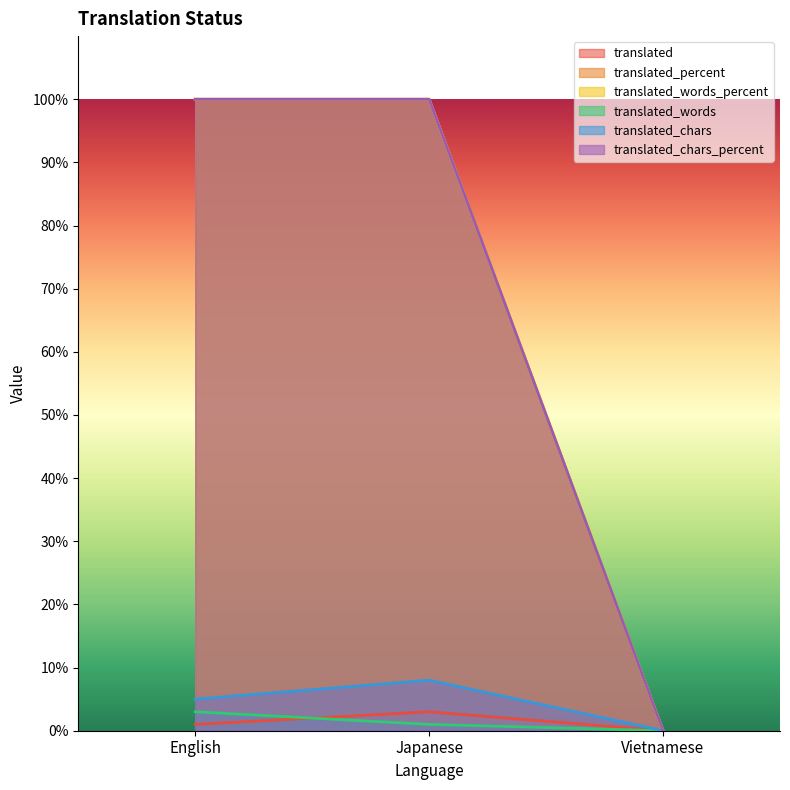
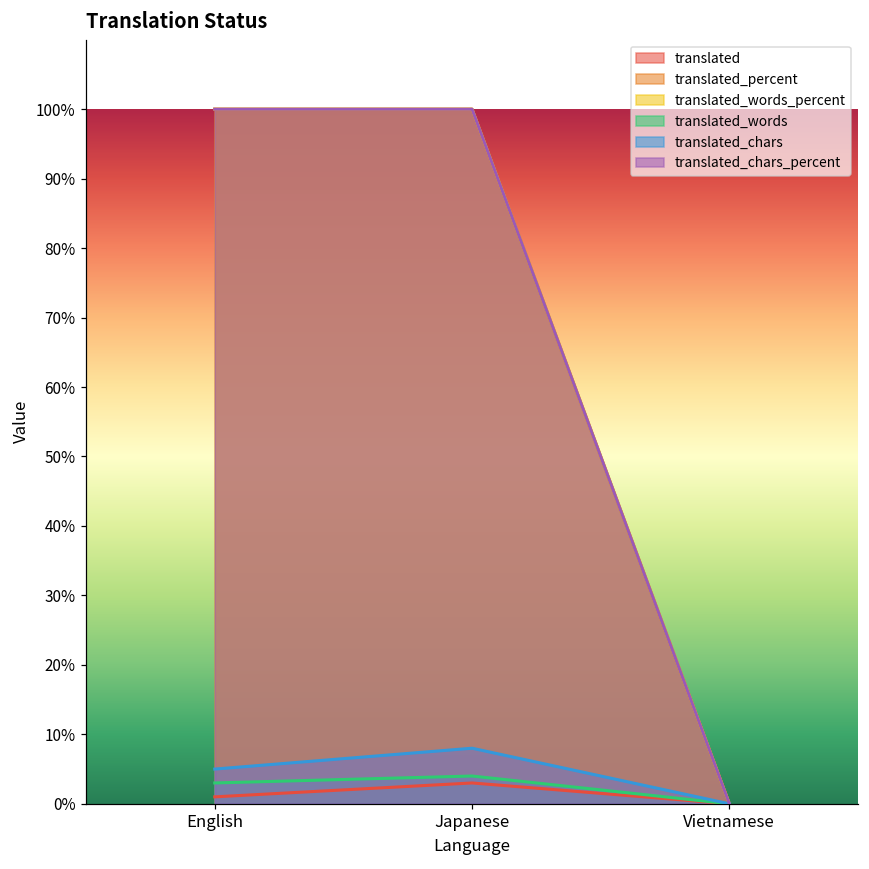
  {
    "translated": {
      "English": "1%",
      "Japanese": "3%"
    },
    "translated_chars_percent": {
      "English": "100%",
      "Japanese": "100%"
    },
    "translated_words": {
      "English": "3%",
-     "Japanese": "1%"
+     "Japanese": "4%"
    },
    "translated_chars": {
      "English": "5%",
      "Japanese": "8%"
    }
  }
